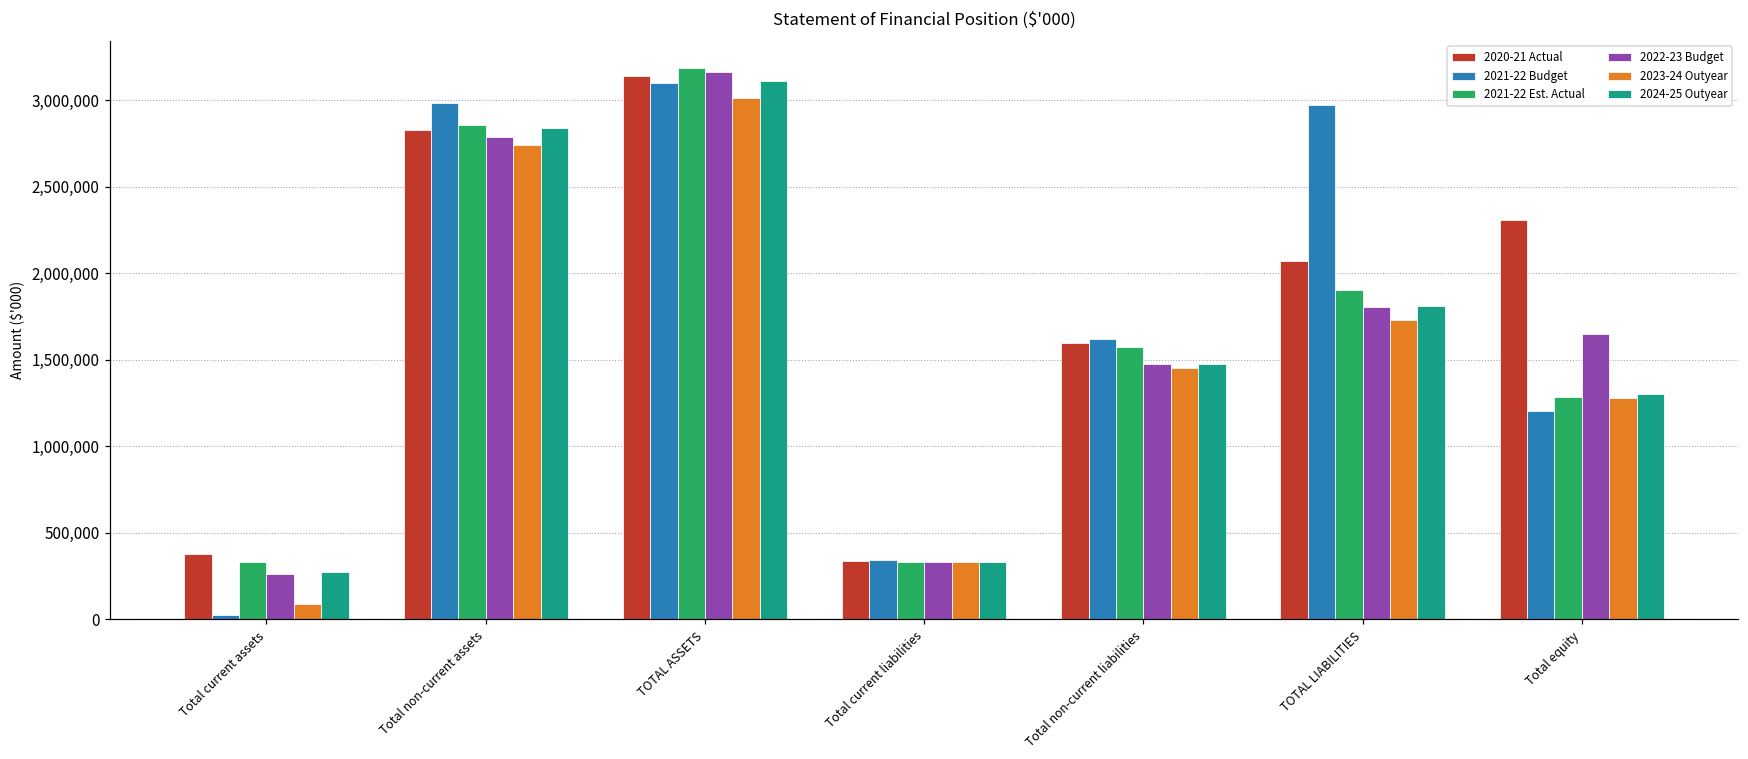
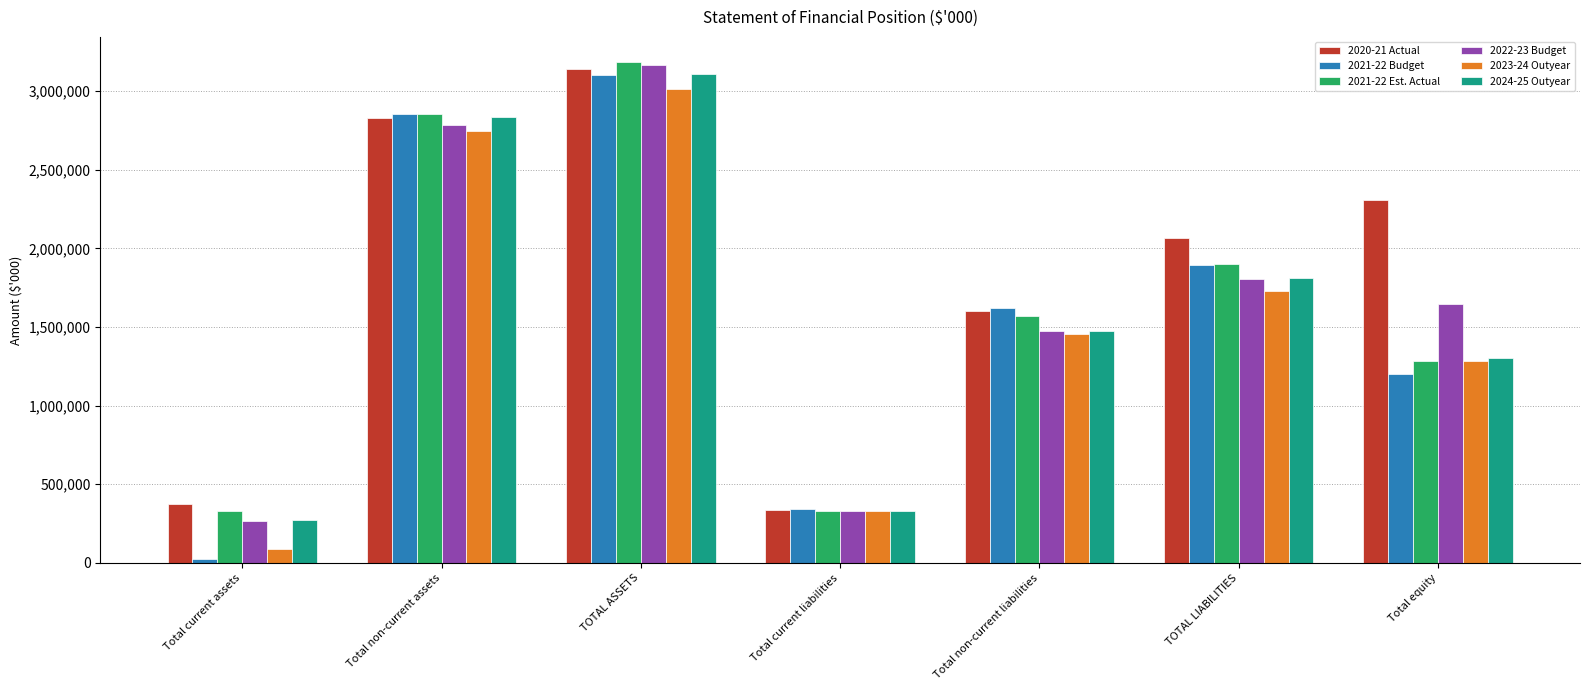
  {
    "2020-21 Actual": {
      "Total current assets": "380,000",
      "Total non-current assets": "2,830,000",
      "TOTAL ASSETS": "3,140,000",
      "Total current liabilities": "340,000",
      "Total non-current liabilities": "1,600,000",
      "TOTAL LIABILITIES": "2,070,000",
      "Total equity": "2,310,000"
    },
    "2021-22 Budget": {
      "Total current assets": "30,000",
-     "Total non-current assets": "2,990,000",
+     "Total non-current assets": "2,850,000",
      "TOTAL ASSETS": "3,100,000",
      "Total current liabilities": "340,000",
      "Total non-current liabilities": "1,620,000",
-     "TOTAL LIABILITIES": "2,970,000",
+     "TOTAL LIABILITIES": "1,900,000",
      "Total equity": "1,200,000"
    },
    "2022-23 Budget": {
      "Total current assets": "260,000",
      "Total non-current assets": "2,790,000",
      "TOTAL ASSETS": "3,160,000",
      "Total current liabilities": "330,000",
      "Total non-current liabilities": "1,470,000",
      "TOTAL LIABILITIES": "1,800,000",
      "Total equity": "1,650,000"
    },
    "2023-24 Outyear": {
      "Total current assets": "90,000",
      "Total non-current assets": "2,740,000",
      "TOTAL ASSETS": "3,010,000",
      "Total current liabilities": "330,000",
      "Total non-current liabilities": "1,450,000",
      "TOTAL LIABILITIES": "1,730,000",
      "Total equity": "1,280,000"
    }
  }
